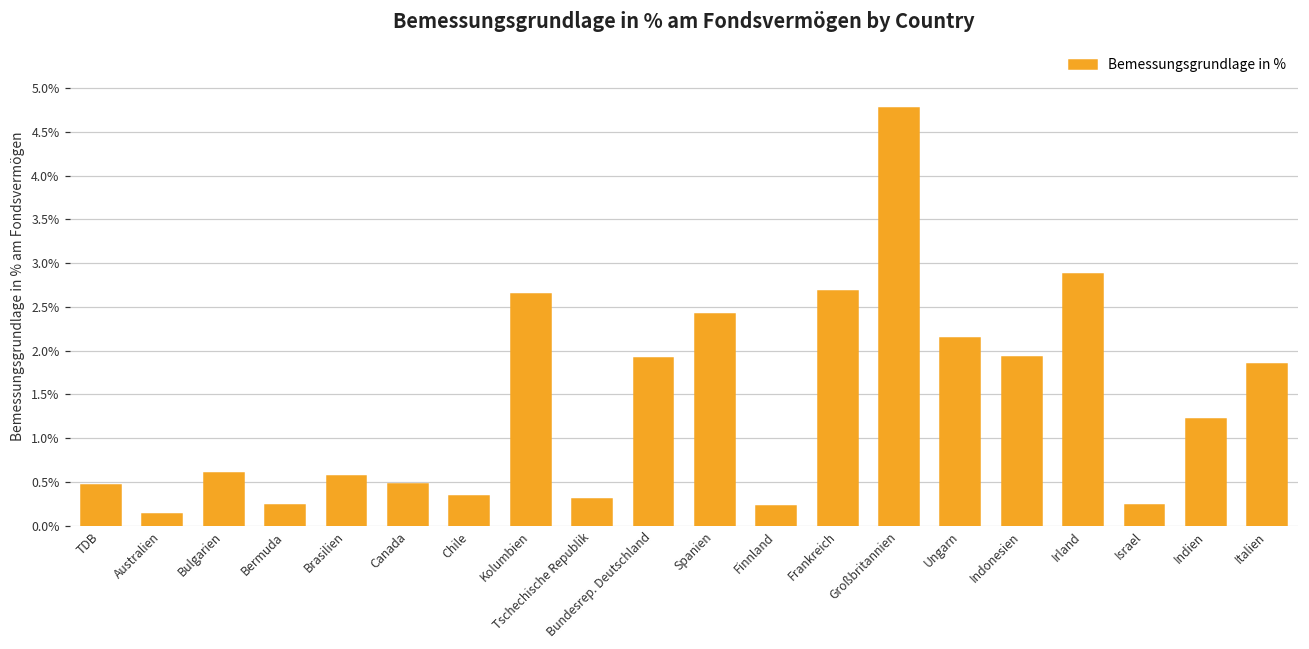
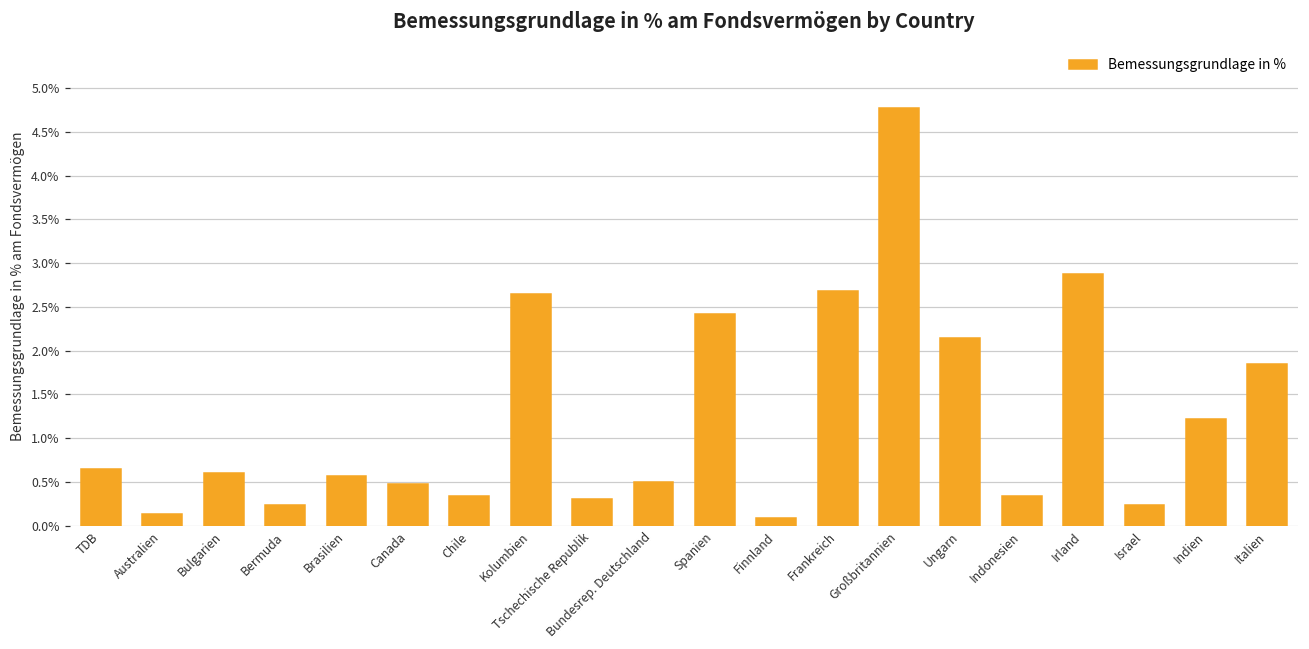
  {
-   "TDB": "0.5%",
+   "TDB": "0.6%",
    "Australien": "0.1%",
    "Bulgarien": "0.6%",
    "Bermuda": "0.2%",
    "Brasilien": "0.6%",
    "Canada": "0.5%",
    "Chile": "0.3%",
    "Kolumbien": "2.7%",
    "Tschechische Republik": "0.3%",
-   "Bundesrep. Deutschland": "1.9%",
+   "Bundesrep. Deutschland": "0.5%",
    "Spanien": "2.4%",
-   "Finnland": "0.2%",
+   "Finnland": "0.1%",
    "Frankreich": "2.7%",
    "Großbritannien": "4.8%",
    "Ungarn": "2.1%",
-   "Indonesien": "1.9%",
+   "Indonesien": "0.3%",
    "Irland": "2.9%",
    "Israel": "0.2%",
    "Indien": "1.2%",
    "Italien": "1.8%"
  }
